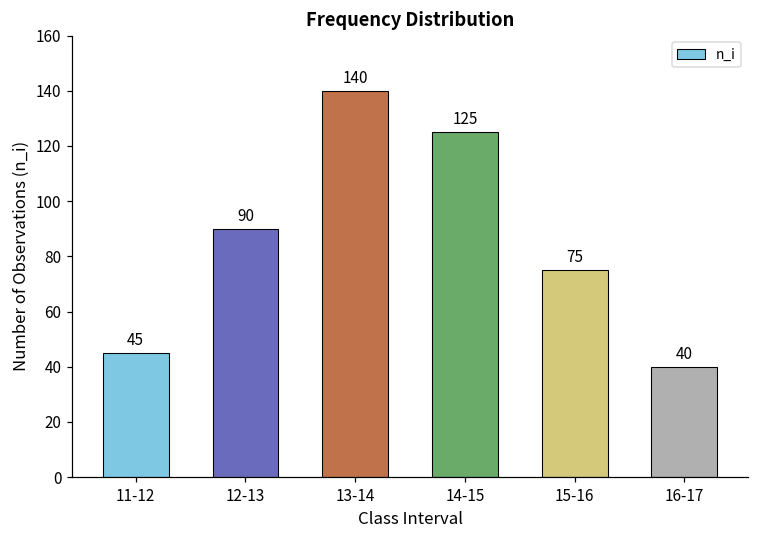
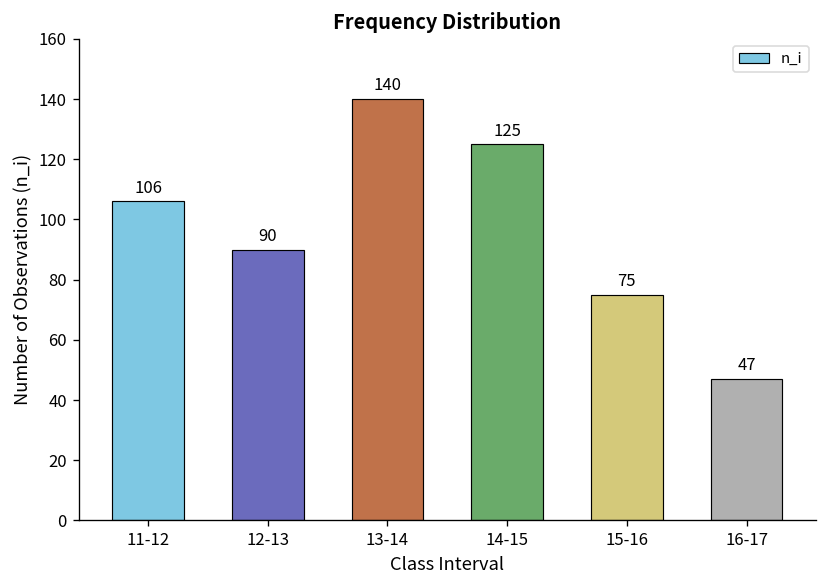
  {
-   "11-12": 45,
+   "11-12": 106,
    "12-13": 90,
    "13-14": 140,
    "14-15": 125,
    "15-16": 75,
-   "16-17": 40
+   "16-17": 47
  }
